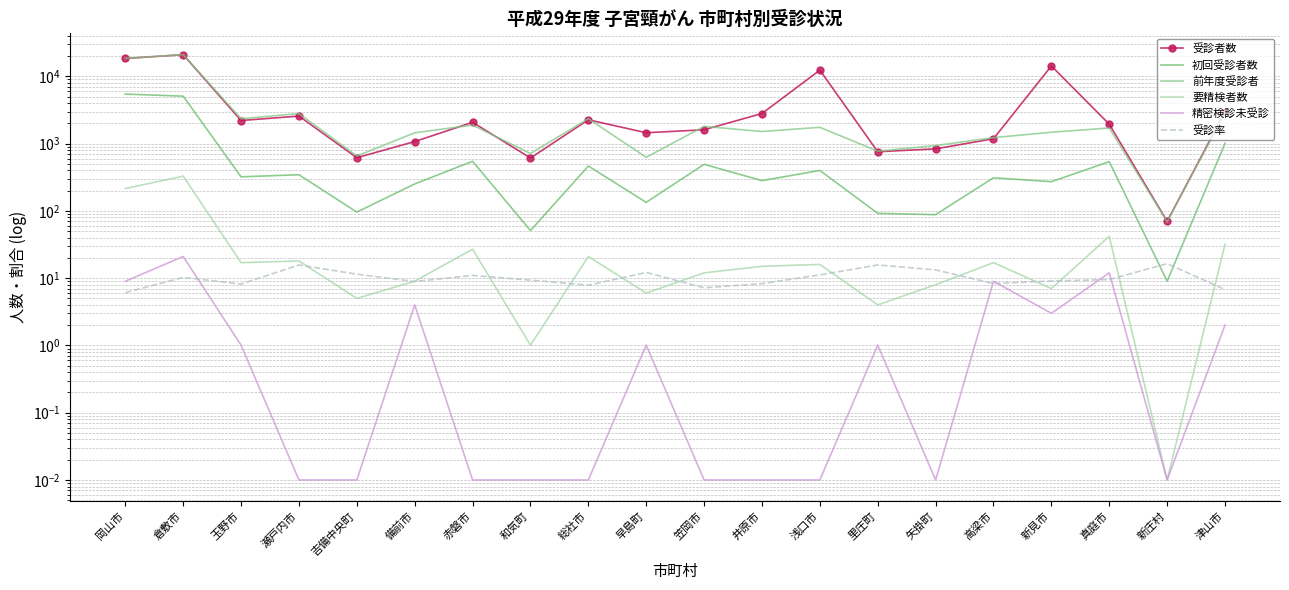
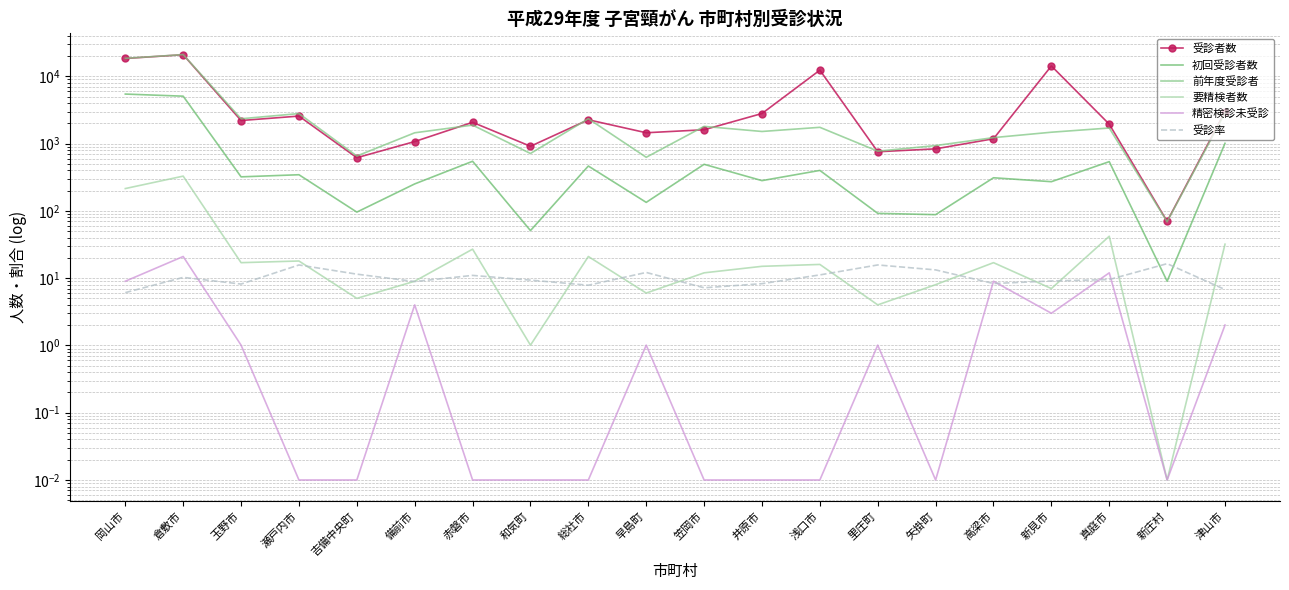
  {
    "受診者数": {
      "備前市": 1100,
      "赤磐市": 2100,
-     "和気町": 600,
+     "和気町": 900,
      "早島町": 1500,
      "笠岡市": 1600,
      "井原市": 2800,
      "浅口市": 12000,
      "矢掛町": 800,
      "新見市": 14000,
      "真庭市": 1900
    }
  }
